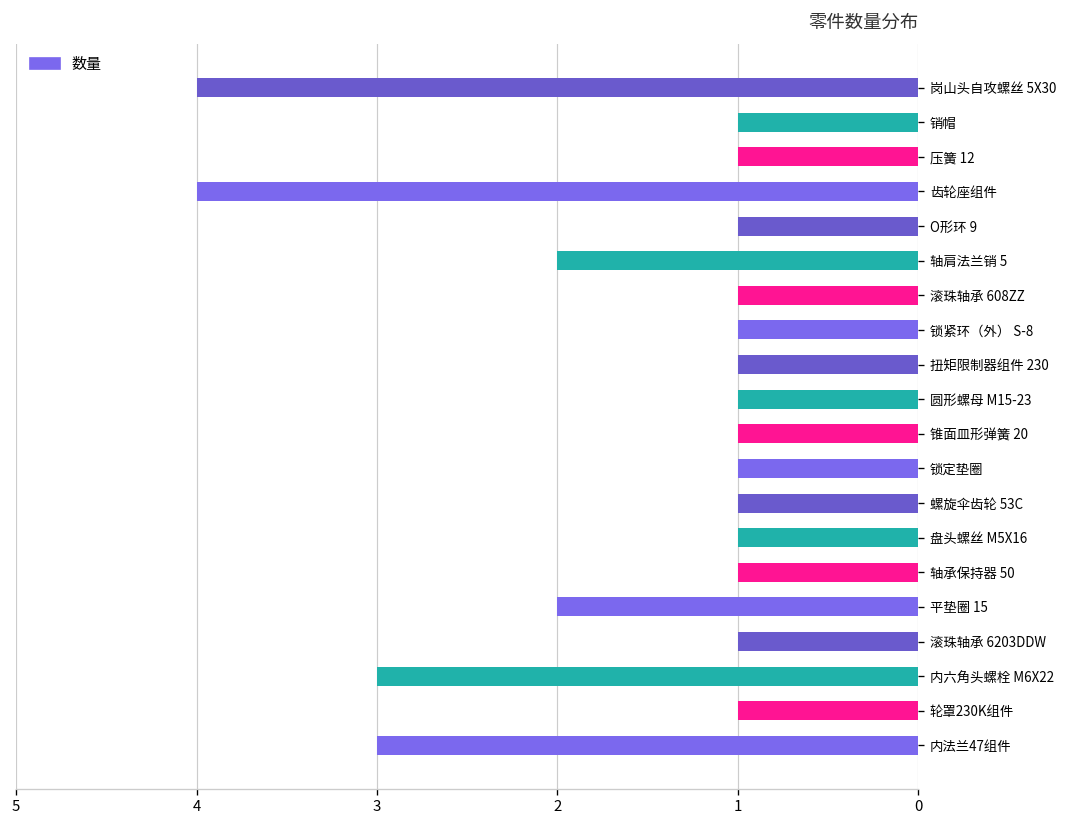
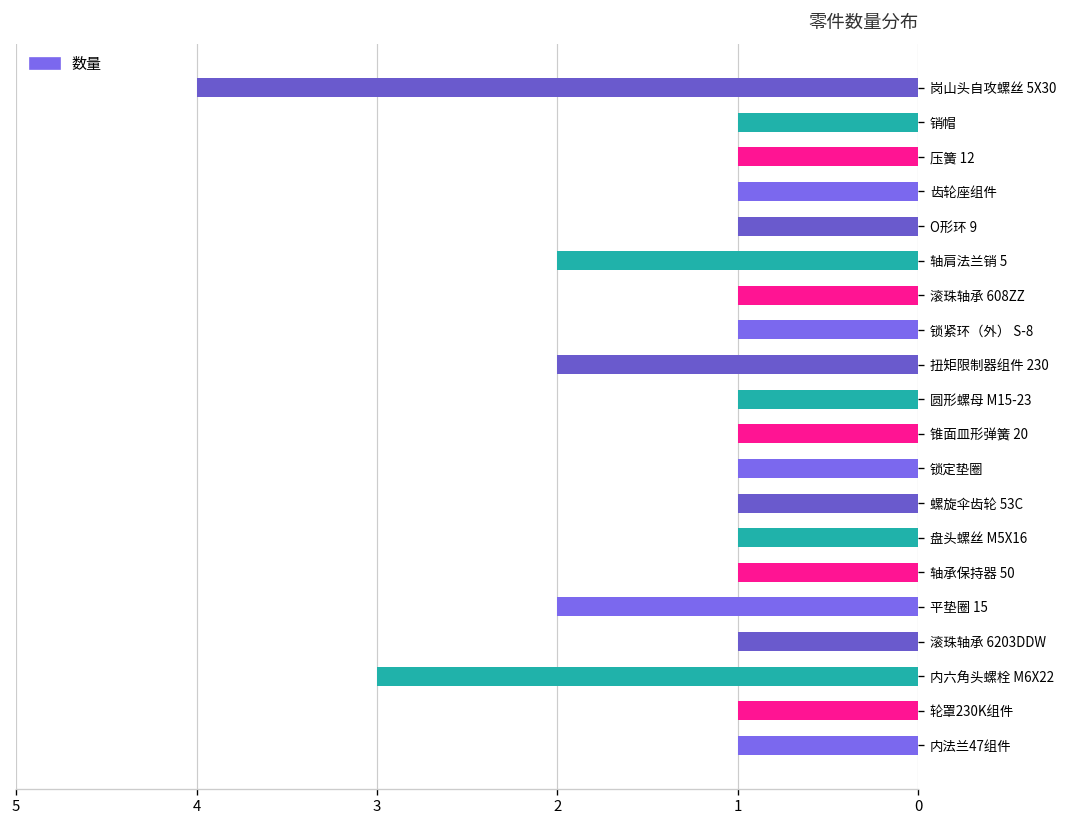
  {
    "岗山头自攻螺丝 5X30": 4,
    "销帽": 1,
    "压簧 12": 1,
-   "齿轮座组件": 4,
+   "齿轮座组件": 1,
    "O形环 9": 1,
    "轴肩法兰销 5": 2,
    "滚珠轴承 608ZZ": 1,
    "锁紧环（外） S-8": 1,
-   "扭矩限制器组件 230": 1,
+   "扭矩限制器组件 230": 2,
    "圆形螺母 M15-23": 1,
    "锥面皿形弹簧 20": 1,
    "锁定垫圈": 1,
    "螺旋伞齿轮 53C": 1,
    "盘头螺丝 M5X16": 1,
    "轴承保持器 50": 1,
    "平垫圈 15": 2,
    "滚珠轴承 6203DDW": 1,
    "内六角头螺栓 M6X22": 3,
    "轮罩230K组件": 1,
-   "内法兰47组件": 3
+   "内法兰47组件": 1
  }
